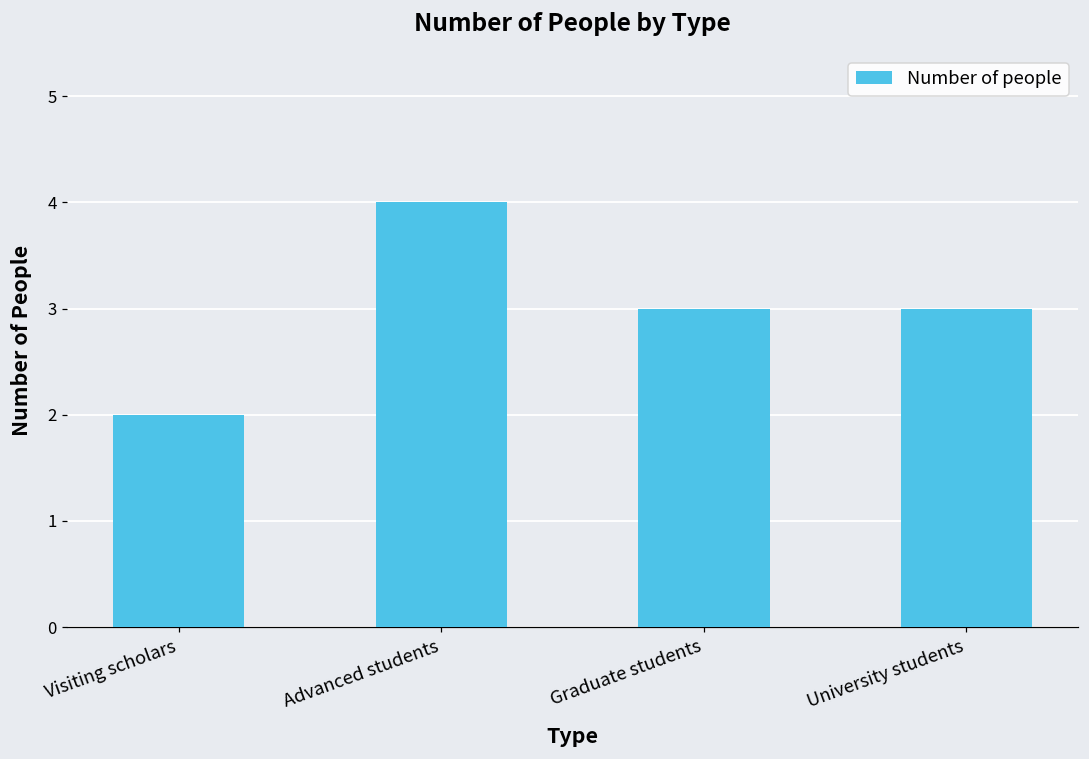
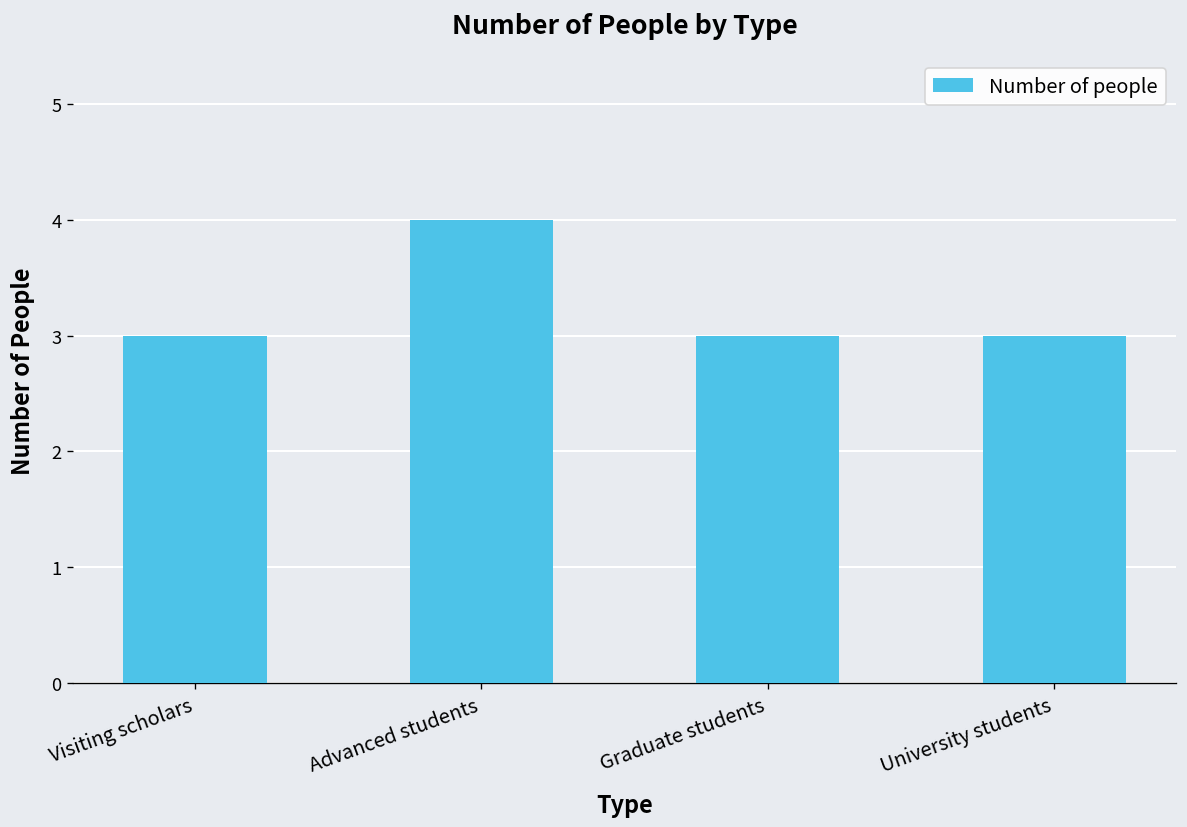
  {
-   "Visiting scholars": 2,
+   "Visiting scholars": 3,
    "Advanced students": 4,
    "Graduate students": 3,
    "University students": 3
  }
